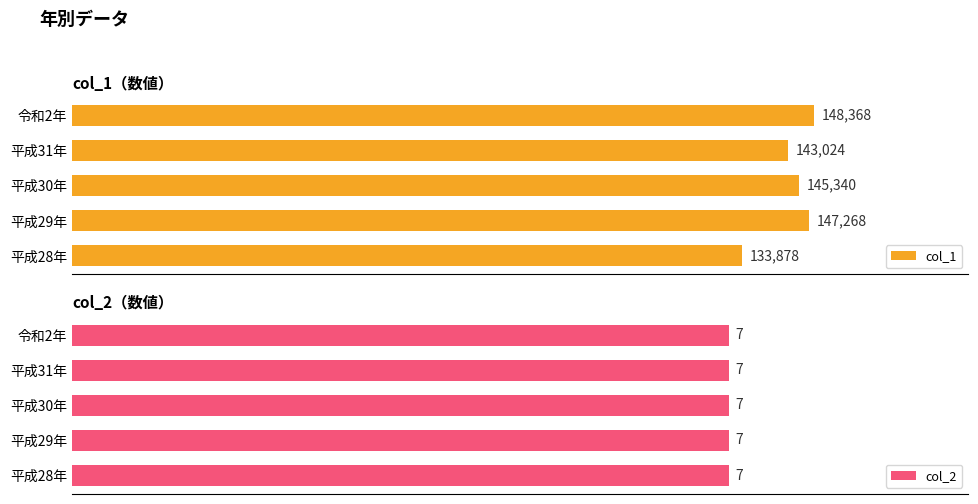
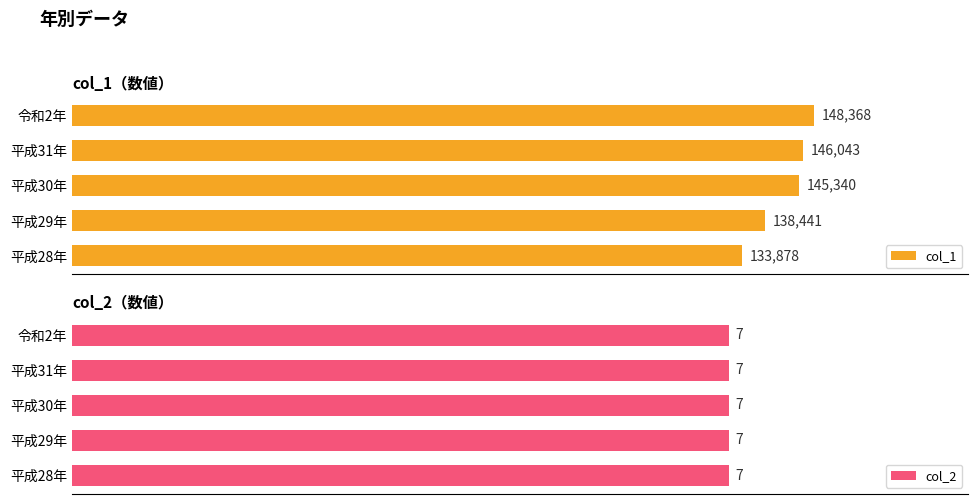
  {
    "col_1（数値）": {
      "令和2年": "148,368",
-     "平成31年": "143,024",
+     "平成31年": "146,043",
      "平成30年": "145,340",
-     "平成29年": "147,268",
+     "平成29年": "138,441",
      "平成28年": "133,878"
    },
    "col_2（数値）": {
      "令和2年": "7",
      "平成31年": "7",
      "平成30年": "7",
      "平成29年": "7",
      "平成28年": "7"
    }
  }
